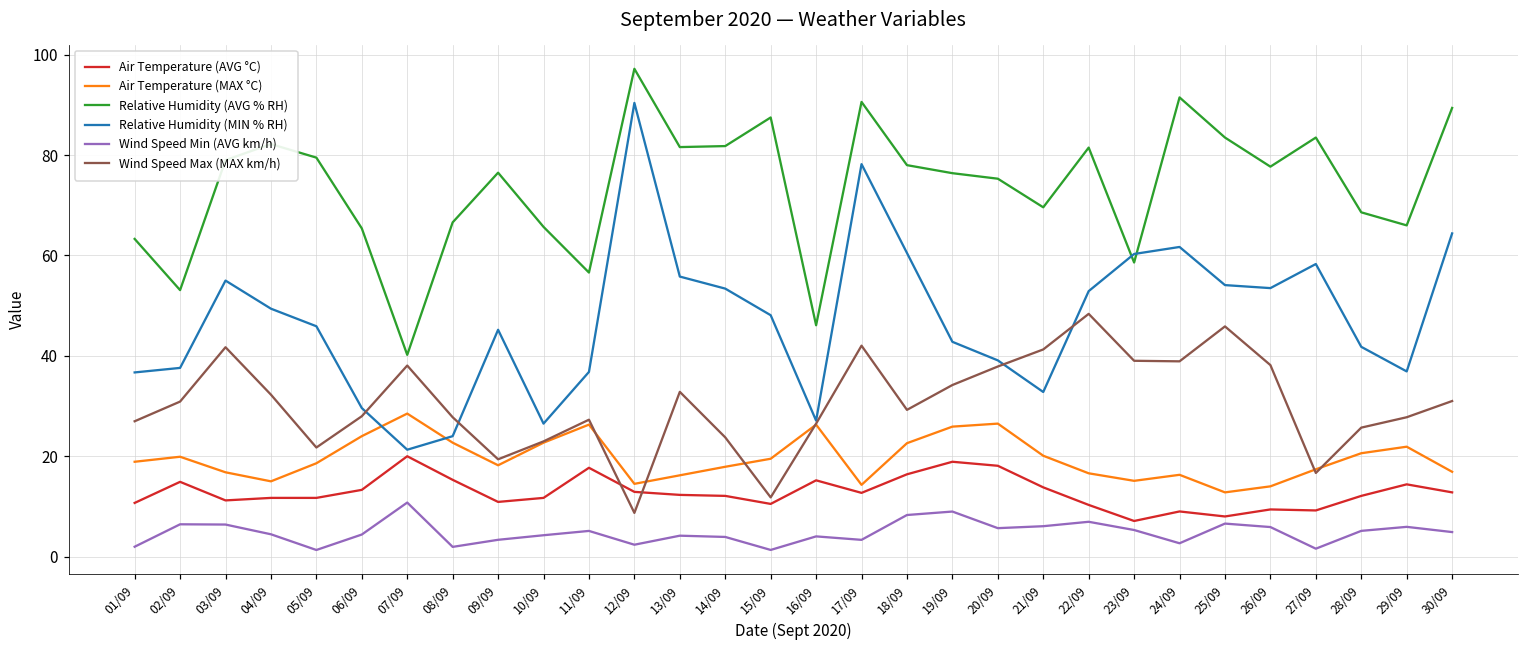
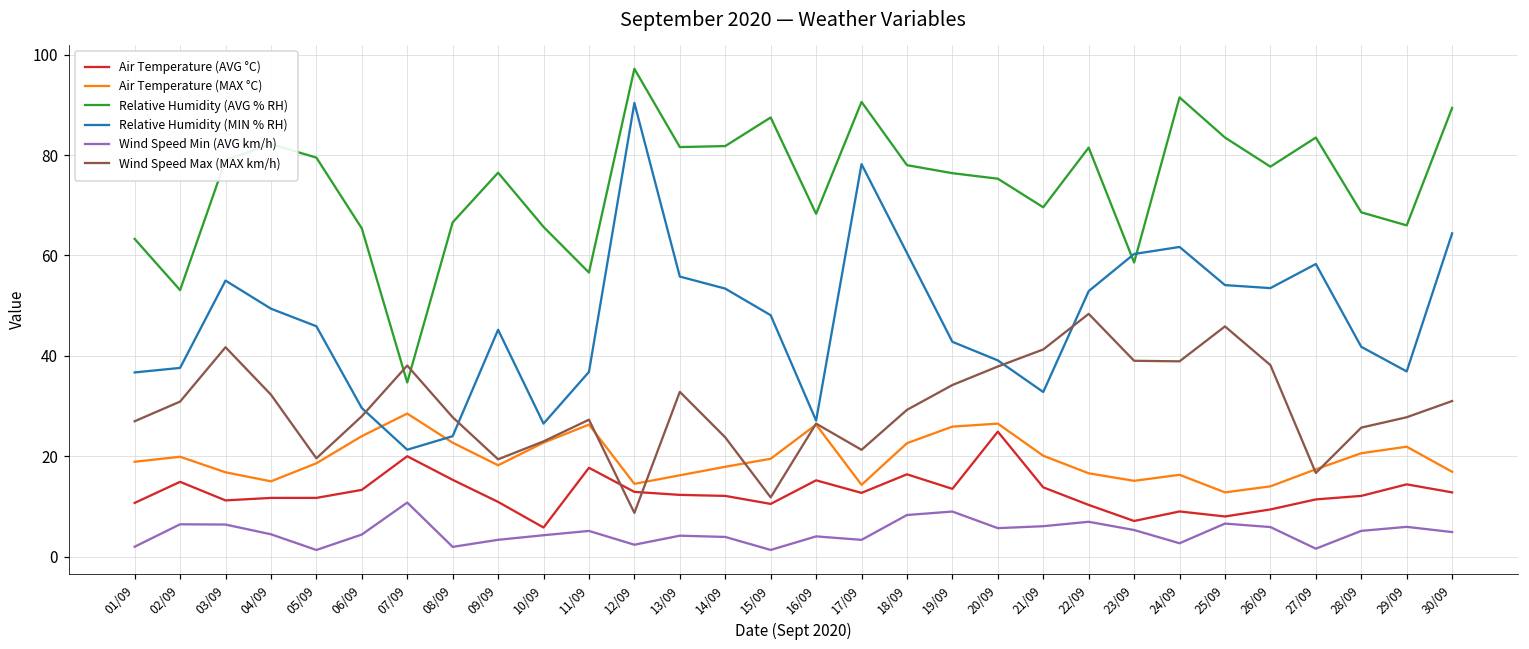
  {
    "Air Temperature (AVG °C)": {
      "01/09": 11,
      "02/09": 15,
      "03/09": 11,
      "04/09": 12,
      "05/09": 12,
      "06/09": 13,
      "07/09": 20,
      "08/09": 15,
      "09/09": 11,
-     "10/09": 12,
+     "10/09": 6,
      "11/09": 18,
      "12/09": 13,
      "13/09": 12,
      "14/09": 12,
      "15/09": 11,
      "16/09": 15,
      "17/09": 13,
      "18/09": 16,
-     "19/09": 19,
-     "20/09": 18,
+     "19/09": 14,
+     "20/09": 25,
      "21/09": 14,
      "22/09": 10,
      "23/09": 7,
      "24/09": 9,
      "25/09": 8,
      "26/09": 9,
-     "27/09": 9,
+     "27/09": 11,
      "28/09": 12,
      "29/09": 14,
      "30/09": 13
    },
    "Air Temperature (MAX °C)": {
      "01/09": 19,
      "02/09": 20,
      "03/09": 17,
      "04/09": 15,
      "05/09": 19,
      "06/09": 24,
      "07/09": 29,
      "08/09": 23,
      "09/09": 18,
      "11/09": 26,
      "12/09": 15,
      "13/09": 16,
      "14/09": 18,
      "15/09": 20,
      "17/09": 14,
      "18/09": 23,
      "19/09": 26,
      "20/09": 27,
      "21/09": 20,
      "22/09": 17,
      "23/09": 15,
      "24/09": 16,
      "25/09": 13,
      "26/09": 14,
      "27/09": 17,
      "28/09": 21,
      "29/09": 22,
      "30/09": 17
    },
    "Relative Humidity (AVG % RH)": {
      "01/09": 63,
      "02/09": 53,
      "05/09": 80,
      "06/09": 65,
-     "07/09": 40,
+     "07/09": 35,
      "08/09": 67,
      "09/09": 77,
      "10/09": 66,
      "11/09": 57,
      "12/09": 97,
      "13/09": 82,
      "14/09": 82,
      "15/09": 88,
-     "16/09": 46,
+     "16/09": 68,
      "17/09": 91,
      "18/09": 78,
      "19/09": 76,
      "20/09": 75,
      "21/09": 70,
      "22/09": 82,
      "23/09": 59,
      "24/09": 92,
      "25/09": 84,
      "26/09": 78,
      "27/09": 84,
      "28/09": 69,
      "29/09": 66,
      "30/09": 89
    },
    "Relative Humidity (MIN % RH)": {
      "01/09": 37,
      "02/09": 38,
      "03/09": 55,
      "04/09": 49,
      "05/09": 46,
      "06/09": 30,
      "07/09": 21,
      "08/09": 24,
      "09/09": 45,
      "10/09": 27,
      "11/09": 37,
      "12/09": 90,
      "13/09": 56,
      "14/09": 53,
      "15/09": 48,
      "16/09": 27,
      "17/09": 78,
      "18/09": 61,
      "19/09": 43,
      "20/09": 39,
      "21/09": 33,
      "22/09": 53,
      "23/09": 60,
      "24/09": 62,
      "25/09": 54,
      "26/09": 54,
      "27/09": 58,
      "28/09": 42,
      "29/09": 37,
      "30/09": 64
    },
    "Wind Speed Min (AVG km/h)": {
      "01/09": 2,
      "02/09": 6,
      "03/09": 6,
      "04/09": 4,
      "05/09": 1,
      "06/09": 4,
      "07/09": 11,
      "08/09": 2,
      "09/09": 3,
      "10/09": 4,
      "11/09": 5,
      "12/09": 2,
      "13/09": 4,
      "14/09": 4,
      "15/09": 1,
      "16/09": 4,
      "17/09": 3,
      "18/09": 8,
      "19/09": 9,
      "20/09": 6,
      "21/09": 6,
      "22/09": 7,
      "23/09": 5,
      "24/09": 3,
      "25/09": 7,
      "26/09": 6,
      "27/09": 2,
      "28/09": 5,
      "29/09": 6,
      "30/09": 5
    },
    "Wind Speed Max (MAX km/h)": {
      "01/09": 27,
      "02/09": 31,
      "03/09": 42,
      "04/09": 32,
-     "05/09": 22,
+     "05/09": 20,
      "06/09": 28,
      "07/09": 38,
      "08/09": 28,
      "09/09": 19,
      "11/09": 27,
      "12/09": 9,
      "13/09": 33,
      "14/09": 24,
      "15/09": 12,
-     "17/09": 42,
+     "17/09": 21,
      "18/09": 29,
      "19/09": 34,
      "20/09": 38,
      "21/09": 41,
      "22/09": 48,
      "23/09": 39,
      "24/09": 39,
      "25/09": 46,
      "26/09": 38,
      "27/09": 17,
      "28/09": 26,
      "29/09": 28,
      "30/09": 31
    }
  }
